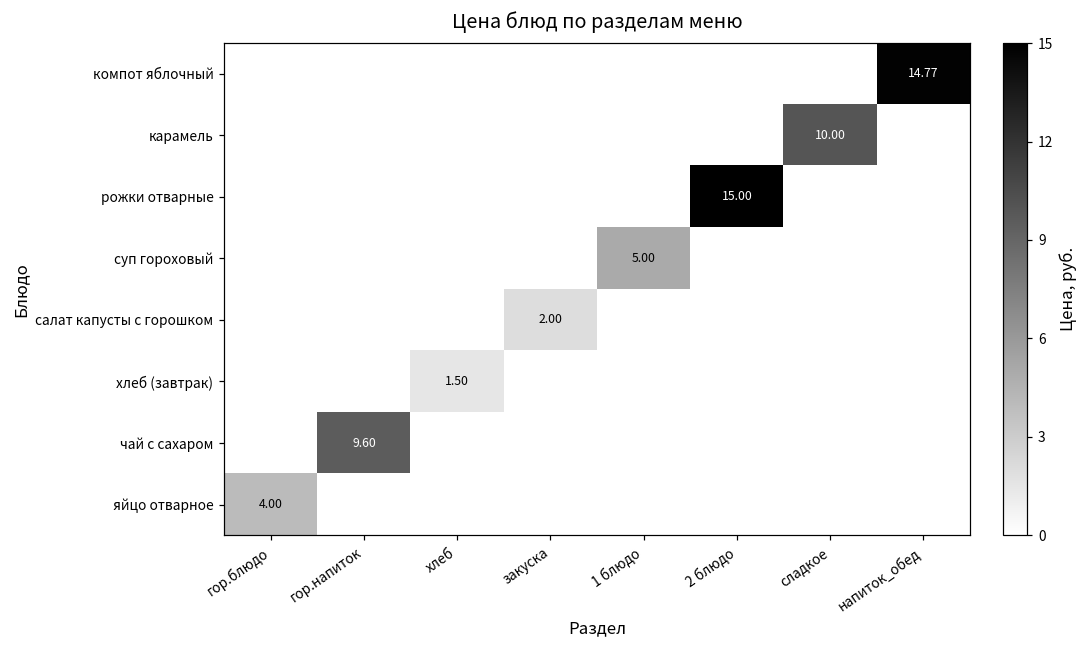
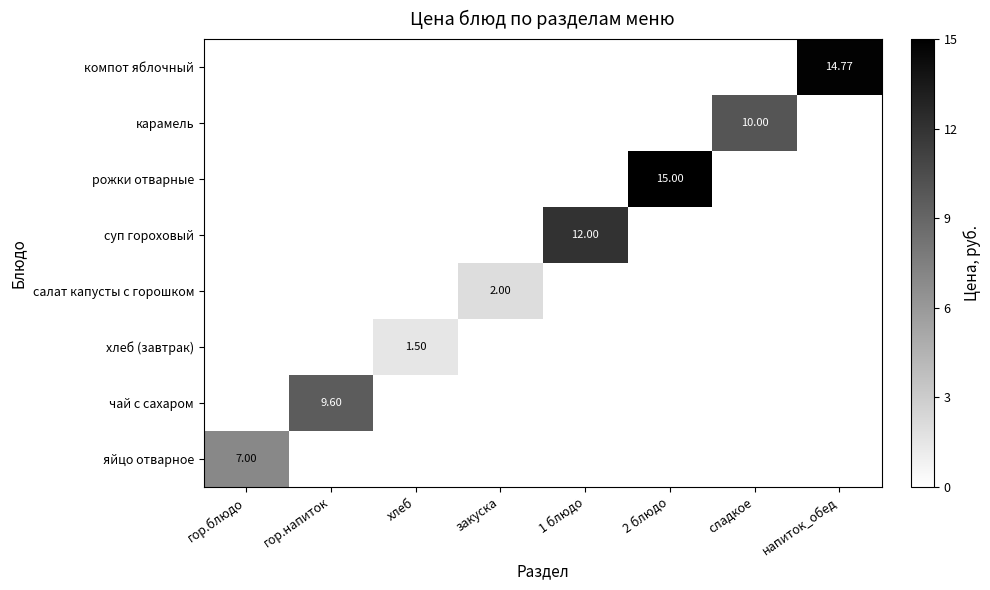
  {
    "компот яблочный": {
      "напиток_обед": 14.77
    },
    "карамель": {
      "сладкое": 10.00
    },
    "рожки отварные": {
      "2 блюдо": 15.00
    },
    "суп гороховый": {
-     "1 блюдо": 5.00
+     "1 блюдо": 12.00
    },
    "салат капусты с горошком": {
      "закуска": 2.00
    },
    "хлеб (завтрак)": {
      "хлеб": 1.50
    },
    "чай с сахаром": {
      "гор.напиток": 9.60
    },
    "яйцо отварное": {
-     "гор.блюдо": 4.00
+     "гор.блюдо": 7.00
    }
  }
